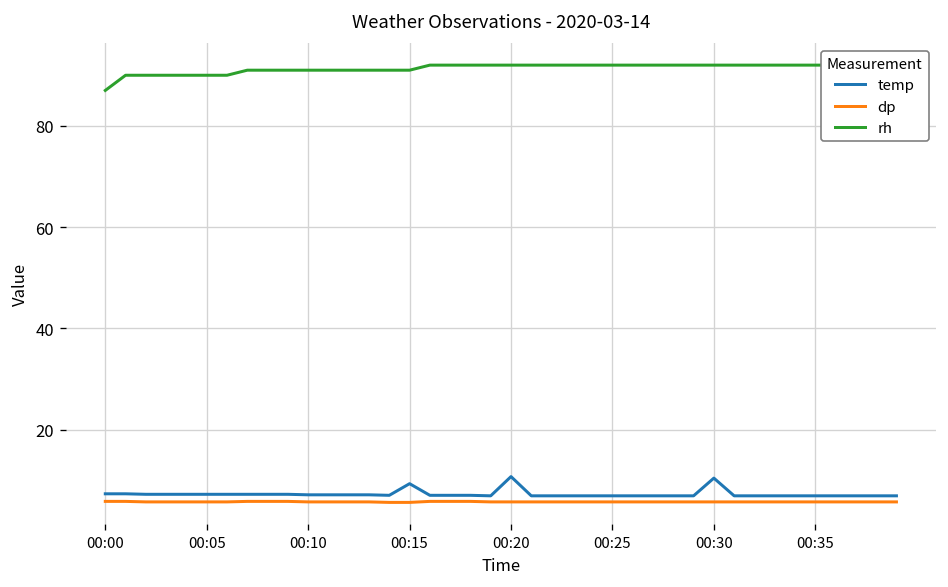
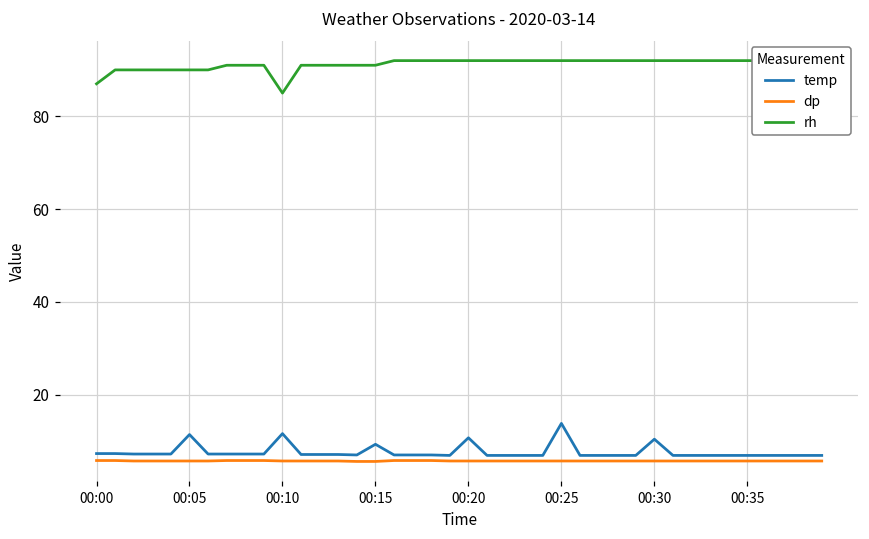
  {
    "temp": {
      "00:00": 7,
-     "00:05": 7,
-     "00:10": 7,
+     "00:05": 11,
+     "00:10": 12,
      "00:15": 9,
      "00:20": 11,
-     "00:25": 7,
+     "00:25": 14,
      "00:30": 10,
      "00:35": 7
    },
    "dp": {
      "00:00": 6,
      "00:05": 6,
      "00:10": 6,
      "00:15": 6,
      "00:20": 6,
      "00:25": 6,
      "00:30": 6,
      "00:35": 6
    },
    "rh": {
      "00:00": 87,
      "00:05": 90,
-     "00:10": 91,
+     "00:10": 85,
      "00:15": 91,
      "00:20": 92,
      "00:25": 92,
      "00:30": 92,
      "00:35": 92
    }
  }
